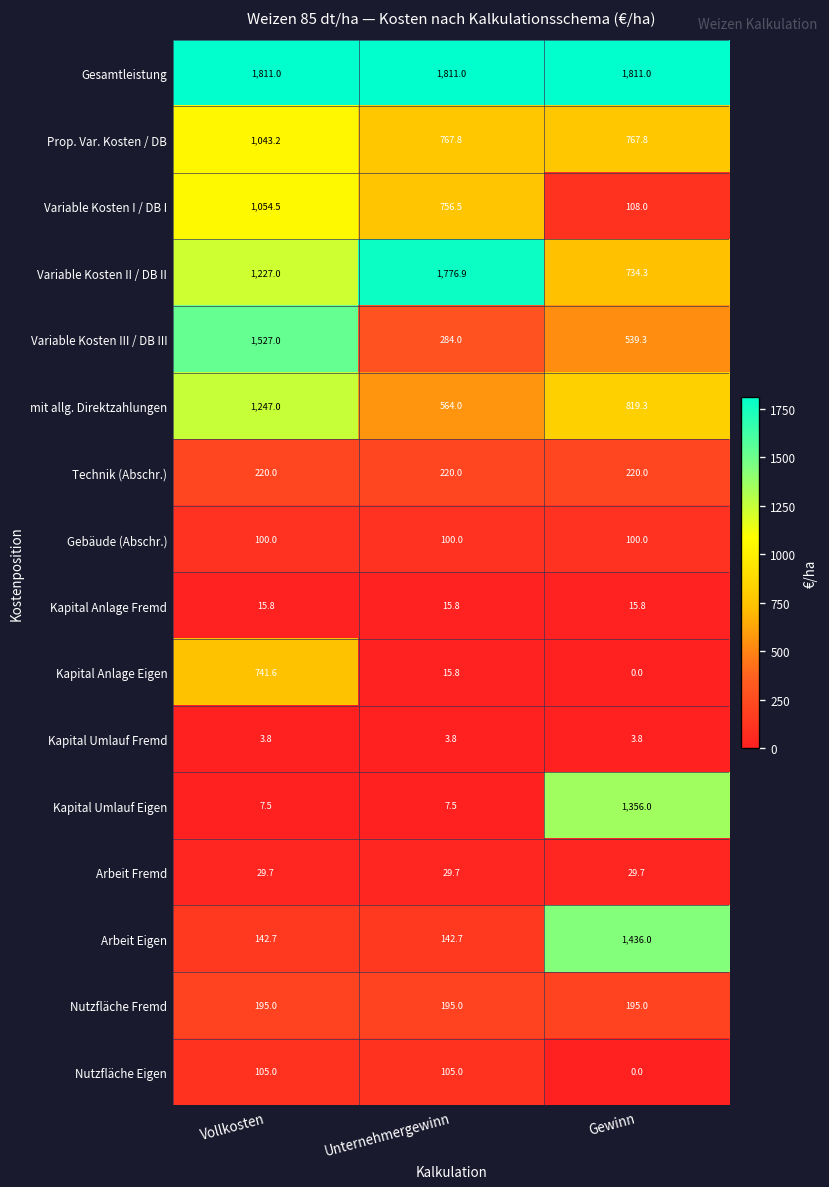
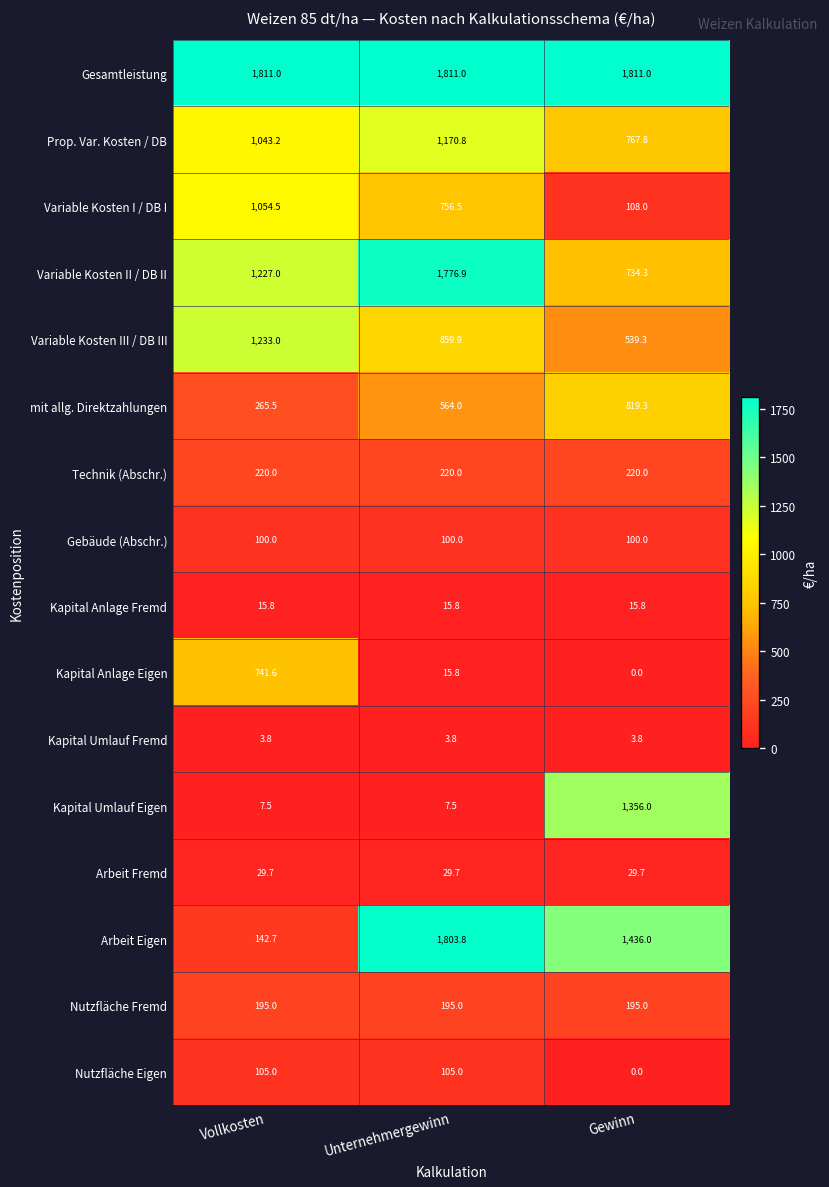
  {
    "Gesamtleistung": {
      "Vollkosten": "1,811.0",
      "Unternehmergewinn": "1,811.0",
      "Gewinn": "1,811.0"
    },
    "Prop. Var. Kosten / DB": {
      "Vollkosten": "1,043.2",
-     "Unternehmergewinn": "767.8",
+     "Unternehmergewinn": "1,170.8",
      "Gewinn": "767.8"
    },
    "Variable Kosten I / DB I": {
      "Vollkosten": "1,054.5",
      "Unternehmergewinn": "756.5",
      "Gewinn": "108.0"
    },
    "Variable Kosten II / DB II": {
      "Vollkosten": "1,227.0",
      "Unternehmergewinn": "1,776.9",
      "Gewinn": "734.3"
    },
    "Variable Kosten III / DB III": {
-     "Vollkosten": "1,527.0",
-     "Unternehmergewinn": "284.0",
+     "Vollkosten": "1,233.0",
+     "Unternehmergewinn": "859.9",
      "Gewinn": "539.3"
    },
    "mit allg. Direktzahlungen": {
-     "Vollkosten": "1,247.0",
+     "Vollkosten": "265.5",
      "Unternehmergewinn": "564.0",
      "Gewinn": "819.3"
    },
    "Technik (Abschr.)": {
      "Vollkosten": "220.0",
      "Unternehmergewinn": "220.0",
      "Gewinn": "220.0"
    },
    "Gebäude (Abschr.)": {
      "Vollkosten": "100.0",
      "Unternehmergewinn": "100.0",
      "Gewinn": "100.0"
    },
    "Kapital Anlage Fremd": {
      "Vollkosten": "15.8",
      "Unternehmergewinn": "15.8",
      "Gewinn": "15.8"
    },
    "Kapital Anlage Eigen": {
      "Vollkosten": "741.6",
      "Unternehmergewinn": "15.8",
      "Gewinn": "0.0"
    },
    "Kapital Umlauf Fremd": {
      "Vollkosten": "3.8",
      "Unternehmergewinn": "3.8",
      "Gewinn": "3.8"
    },
    "Kapital Umlauf Eigen": {
      "Vollkosten": "7.5",
      "Unternehmergewinn": "7.5",
      "Gewinn": "1,356.0"
    },
    "Arbeit Fremd": {
      "Vollkosten": "29.7",
      "Unternehmergewinn": "29.7",
      "Gewinn": "29.7"
    },
    "Arbeit Eigen": {
      "Vollkosten": "142.7",
-     "Unternehmergewinn": "142.7",
+     "Unternehmergewinn": "1,803.8",
      "Gewinn": "1,436.0"
    },
    "Nutzfläche Fremd": {
      "Vollkosten": "195.0",
      "Unternehmergewinn": "195.0",
      "Gewinn": "195.0"
    },
    "Nutzfläche Eigen": {
      "Vollkosten": "105.0",
      "Unternehmergewinn": "105.0",
      "Gewinn": "0.0"
    }
  }
